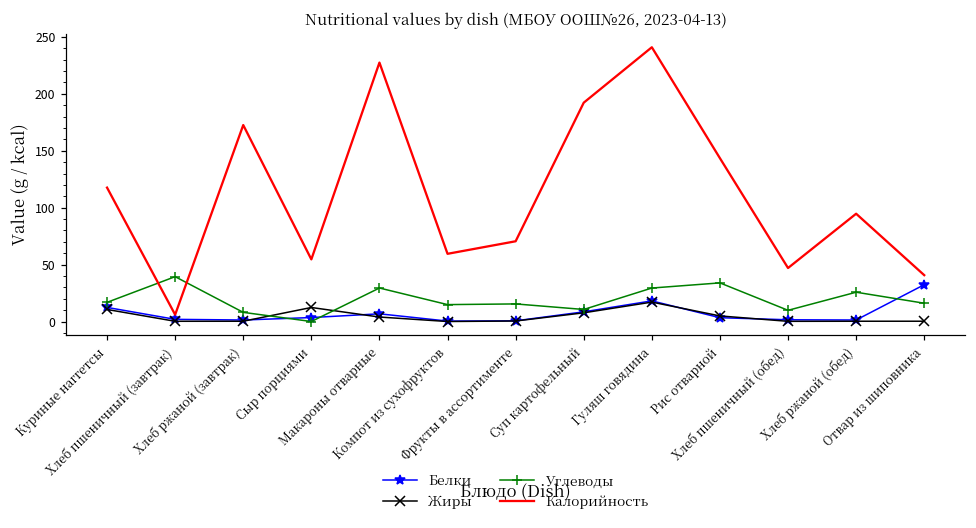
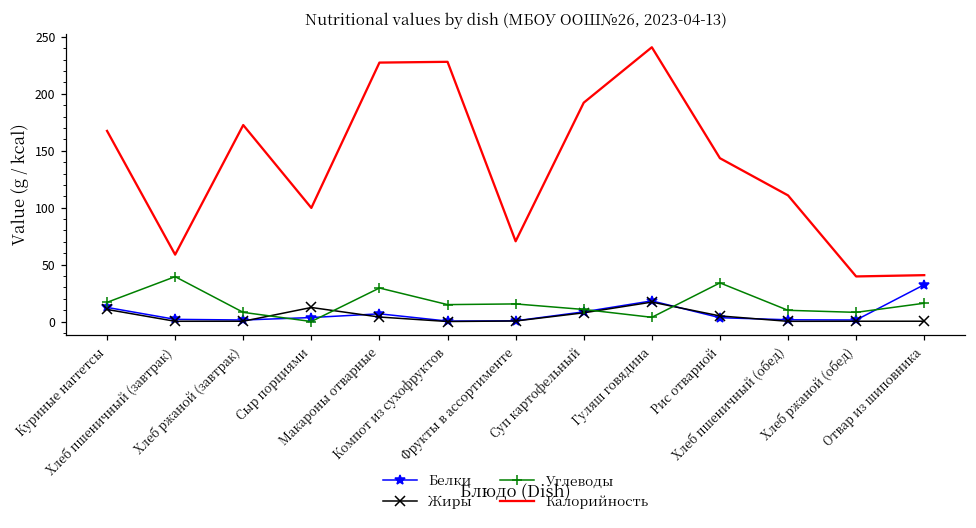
  {
    "Белки": {
      "Сыр порциями": 3,
      "Макароны отварные": 7,
      "Отвар из шиповника": 32
    },
    "Жиры": {
      "Сыр порциями": 12,
      "Макароны отварные": 4,
      "Отвар из шиповника": 0
    },
    "Углеводы": {
      "Куриные наггетсы": 17,
      "Хлеб пшеничный (завтрак)": 39,
      "Хлеб ржаной (завтрак)": 8,
      "Сыр порциями": 0,
      "Макароны отварные": 29,
      "Компот из сухофруктов": 15,
      "Фрукты в ассортименте": 15,
-     "Гуляш говядина": 29,
+     "Гуляш говядина": 4,
      "Рис отварной": 34,
      "Хлеб пшеничный (обед)": 10,
-     "Хлеб ржаной (обед)": 26,
+     "Хлеб ржаной (обед)": 8,
      "Отвар из шиповника": 16
    },
    "Калорийность": {
-     "Куриные наггетсы": 118,
-     "Хлеб пшеничный (завтрак)": 6,
+     "Куриные наггетсы": 167,
+     "Хлеб пшеничный (завтрак)": 59,
      "Хлеб ржаной (завтрак)": 173,
-     "Сыр порциями": 55,
+     "Сыр порциями": 100,
      "Макароны отварные": 227,
-     "Компот из сухофруктов": 59,
+     "Компот из сухофруктов": 228,
      "Фрукты в ассортименте": 71,
      "Суп картофельный": 192,
      "Гуляш говядина": 241,
      "Рис отварной": 143,
-     "Хлеб пшеничный (обед)": 47,
-     "Хлеб ржаной (обед)": 95,
+     "Хлеб пшеничный (обед)": 111,
+     "Хлеб ржаной (обед)": 40,
      "Отвар из шиповника": 41
    }
  }
